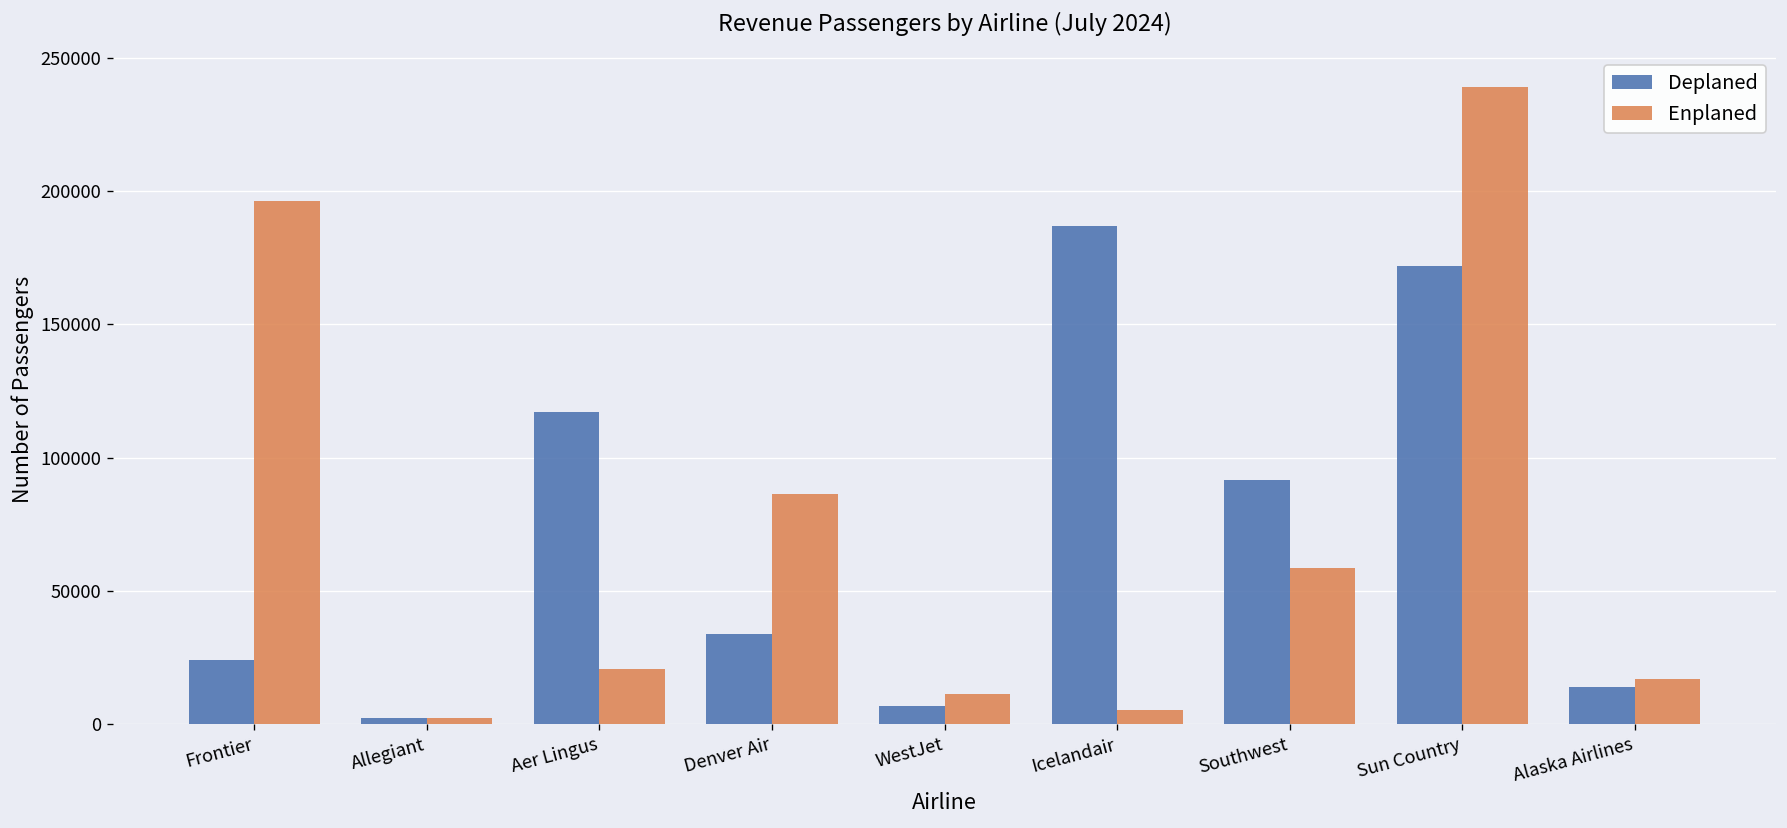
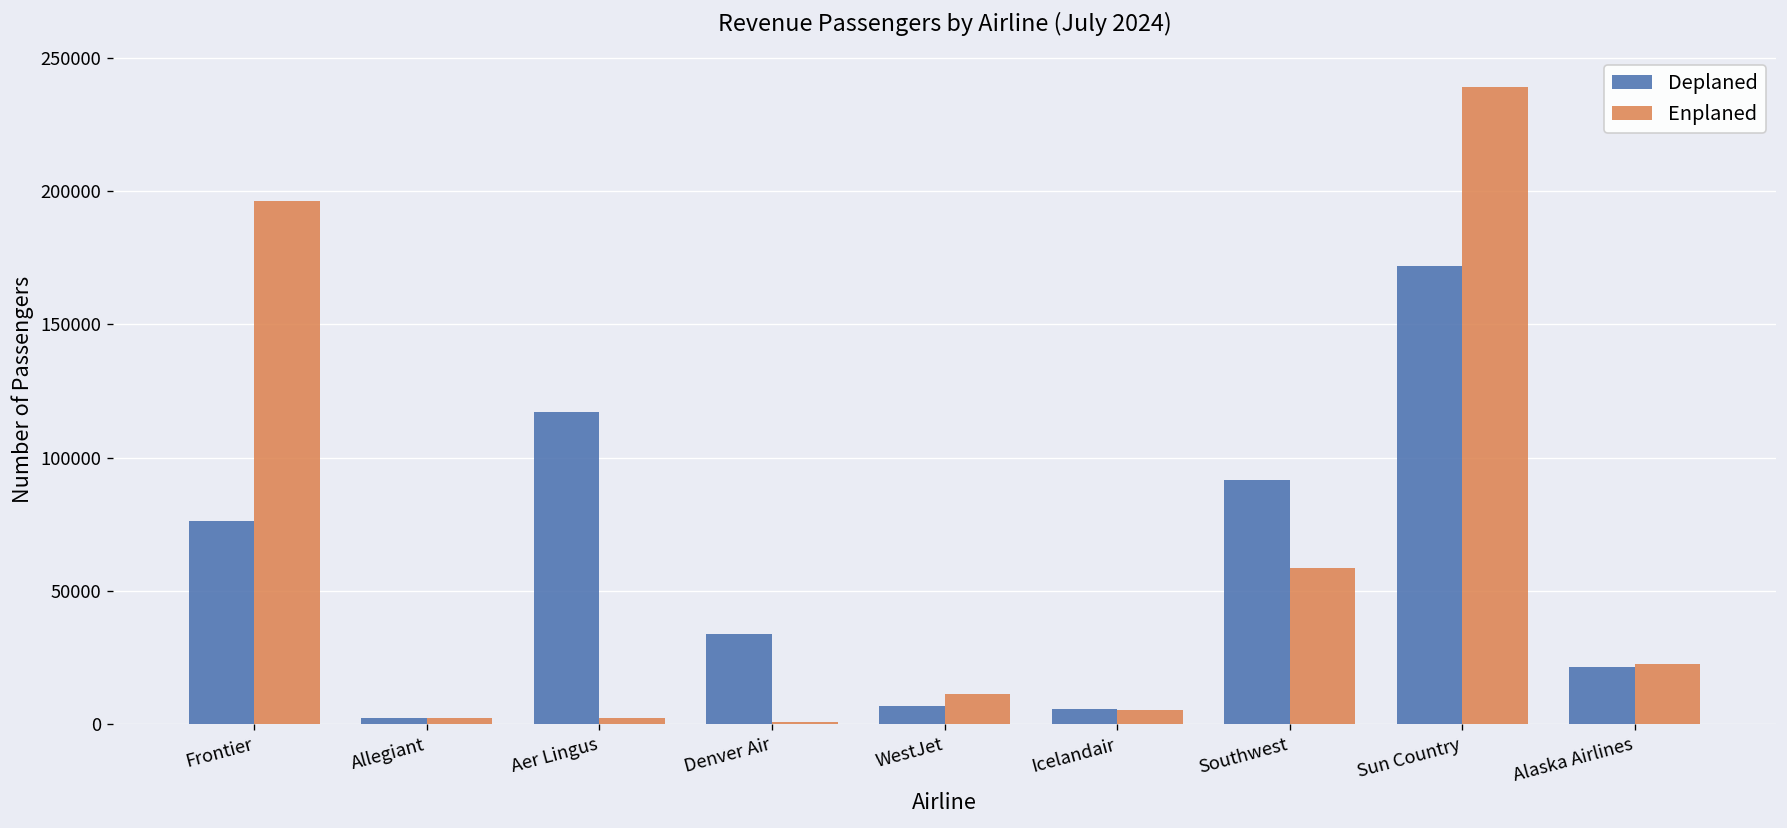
  {
    "Deplaned": {
-     "Frontier": 24000,
+     "Frontier": 76000,
      "Allegiant": 2000,
      "Aer Lingus": 117000,
      "Denver Air": 34000,
      "WestJet": 7000,
-     "Icelandair": 187000,
+     "Icelandair": 6000,
      "Southwest": 92000,
      "Sun Country": 172000,
-     "Alaska Airlines": 14000
+     "Alaska Airlines": 22000
    },
    "Enplaned": {
      "Frontier": 196000,
      "Allegiant": 2000,
-     "Aer Lingus": 21000,
-     "Denver Air": 86000,
+     "Aer Lingus": 3000,
+     "Denver Air": 1000,
      "WestJet": 11000,
      "Icelandair": 5000,
      "Southwest": 59000,
      "Sun Country": 239000,
-     "Alaska Airlines": 17000
+     "Alaska Airlines": 23000
    }
  }
